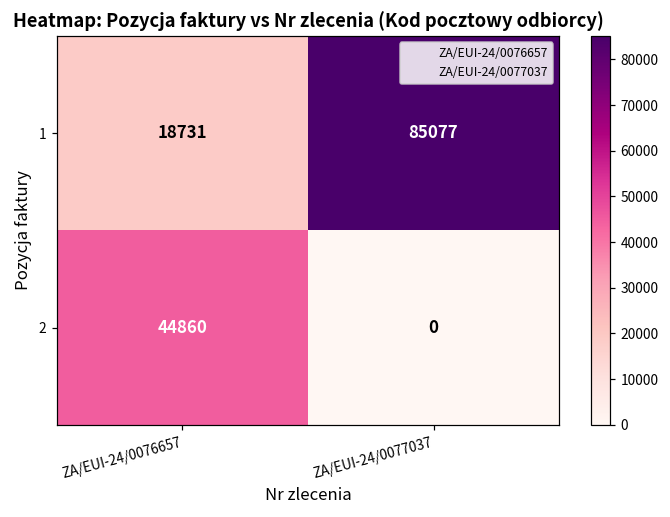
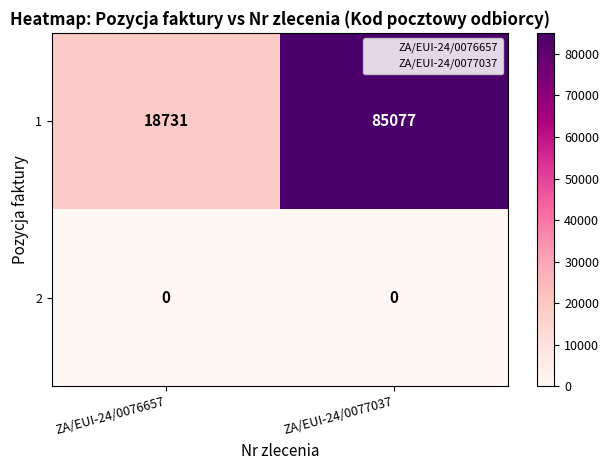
  {
    "1": {
      "ZA/EUI-24/0076657": 18731,
      "ZA/EUI-24/0077037": 85077
    },
    "2": {
-     "ZA/EUI-24/0076657": 44860,
+     "ZA/EUI-24/0076657": 0,
      "ZA/EUI-24/0077037": 0
    }
  }
